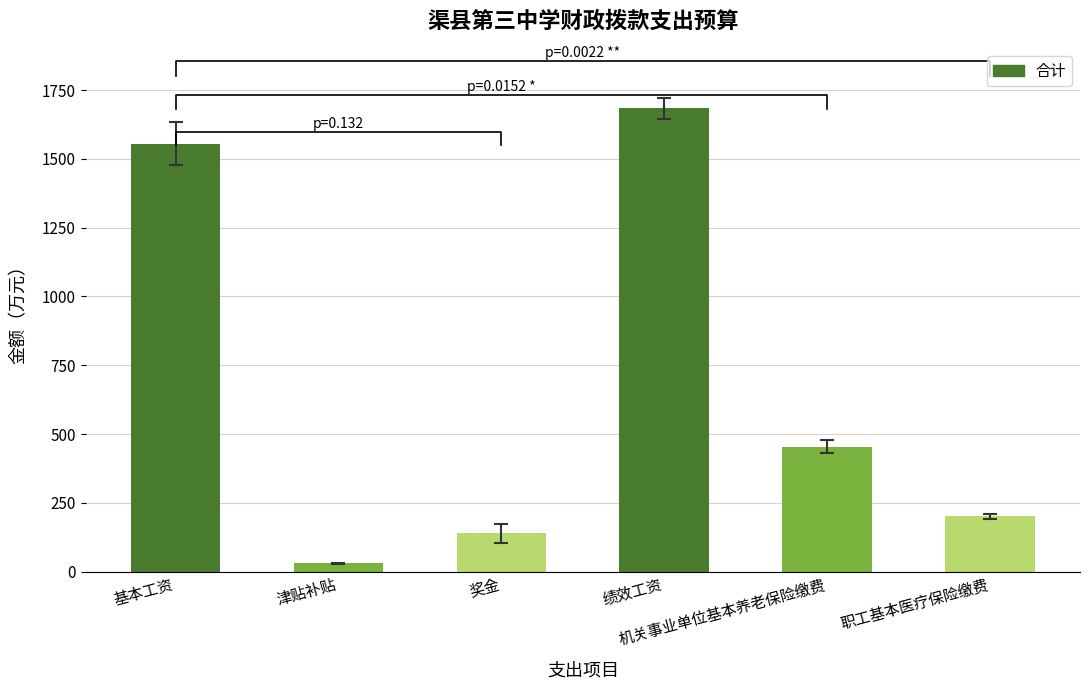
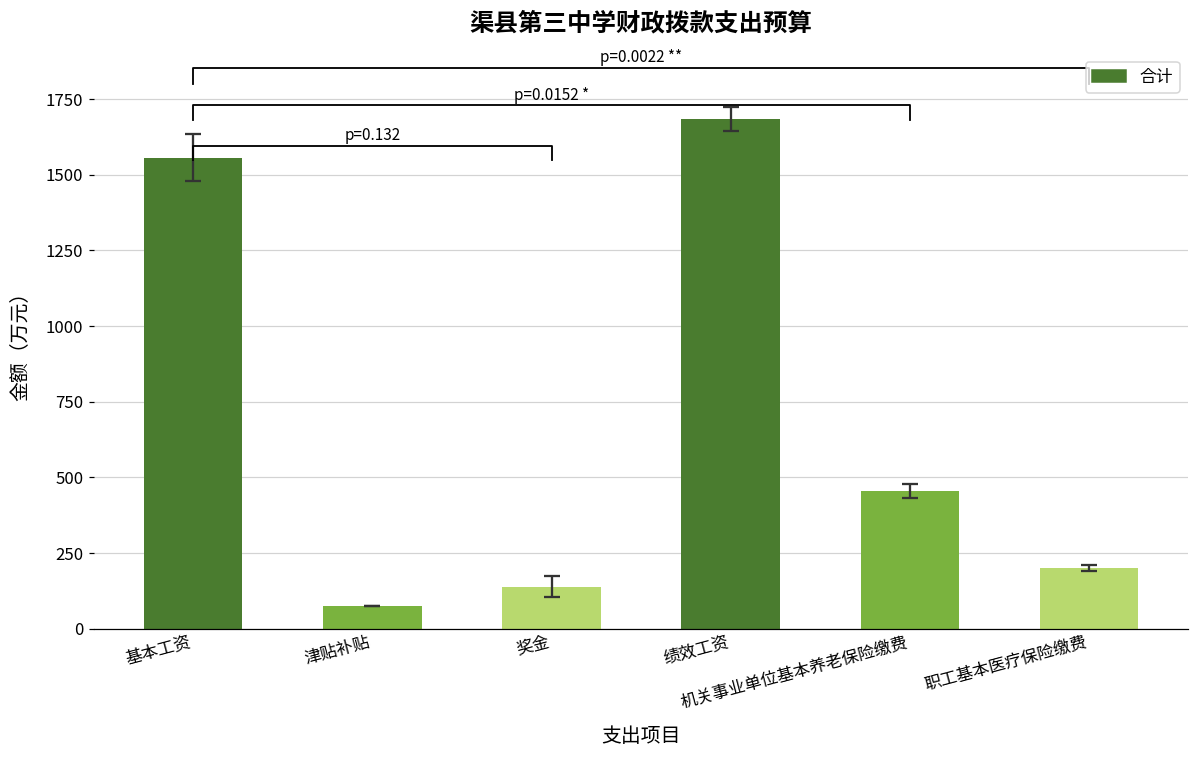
  {
    "合计": {
      "基本工资": 1560,
-     "津贴补贴": 30,
+     "津贴补贴": 80,
      "奖金": 140,
      "绩效工资": 1680,
      "机关事业单位基本养老保险缴费": 450,
      "职工基本医疗保险缴费": 200
    }
  }
